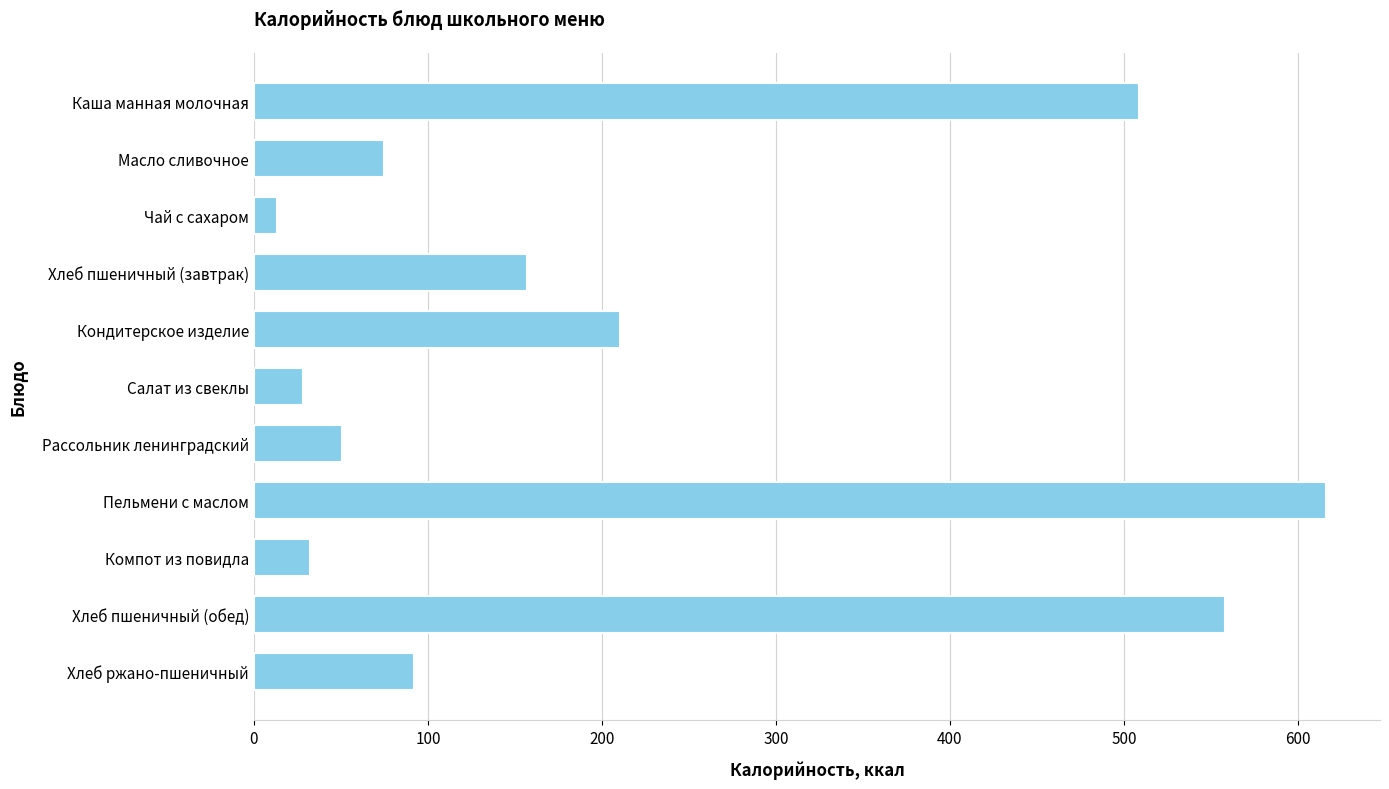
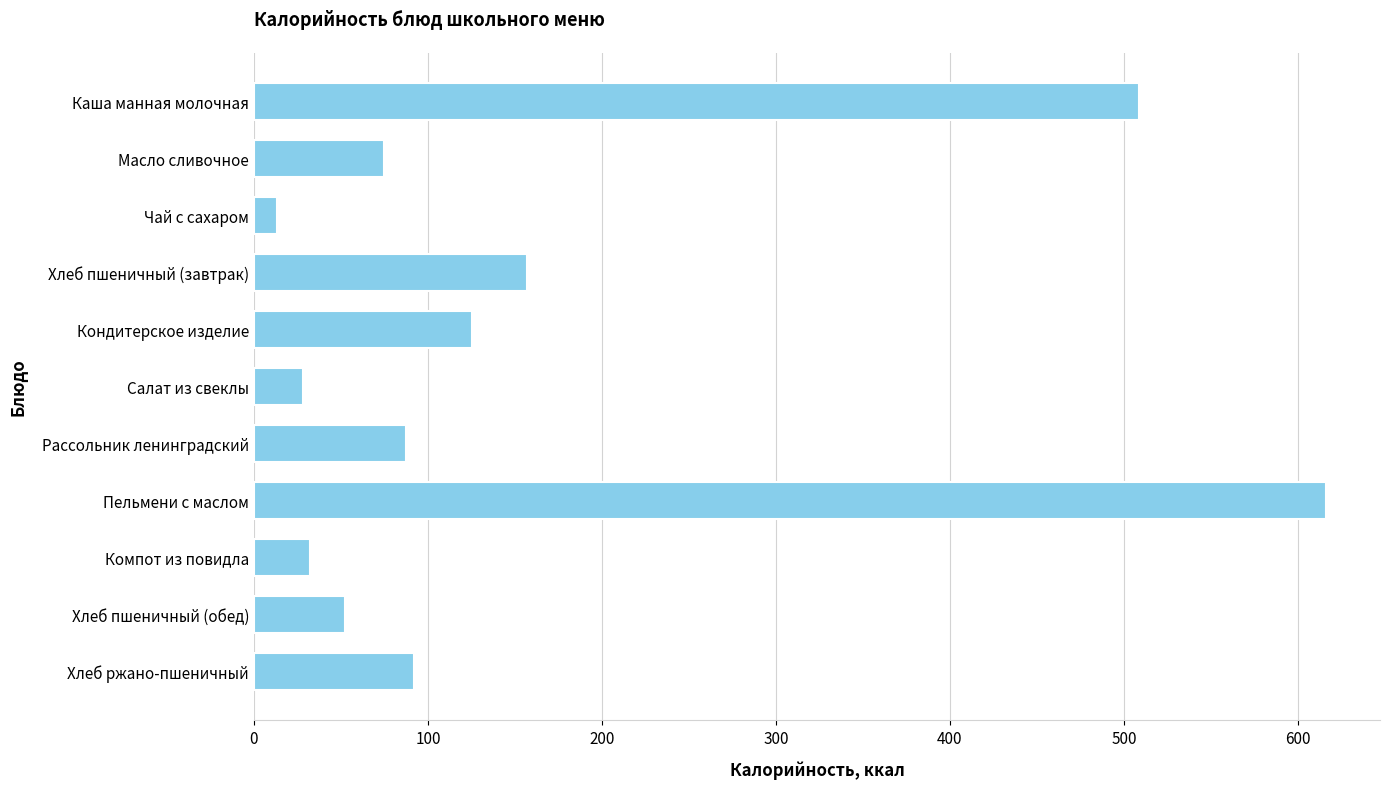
  {
    "Каша манная молочная": 509,
    "Масло сливочное": 75,
    "Чай с сахаром": 13,
    "Хлеб пшеничный (завтрак)": 157,
-   "Кондитерское изделие": 211,
+   "Кондитерское изделие": 125,
    "Салат из свеклы": 28,
-   "Рассольник ленинградский": 51,
+   "Рассольник ленинградский": 87,
    "Пельмени с маслом": 616,
    "Компот из повидла": 32,
-   "Хлеб пшеничный (обед)": 558,
+   "Хлеб пшеничный (обед)": 52,
    "Хлеб ржано-пшеничный": 92
  }
